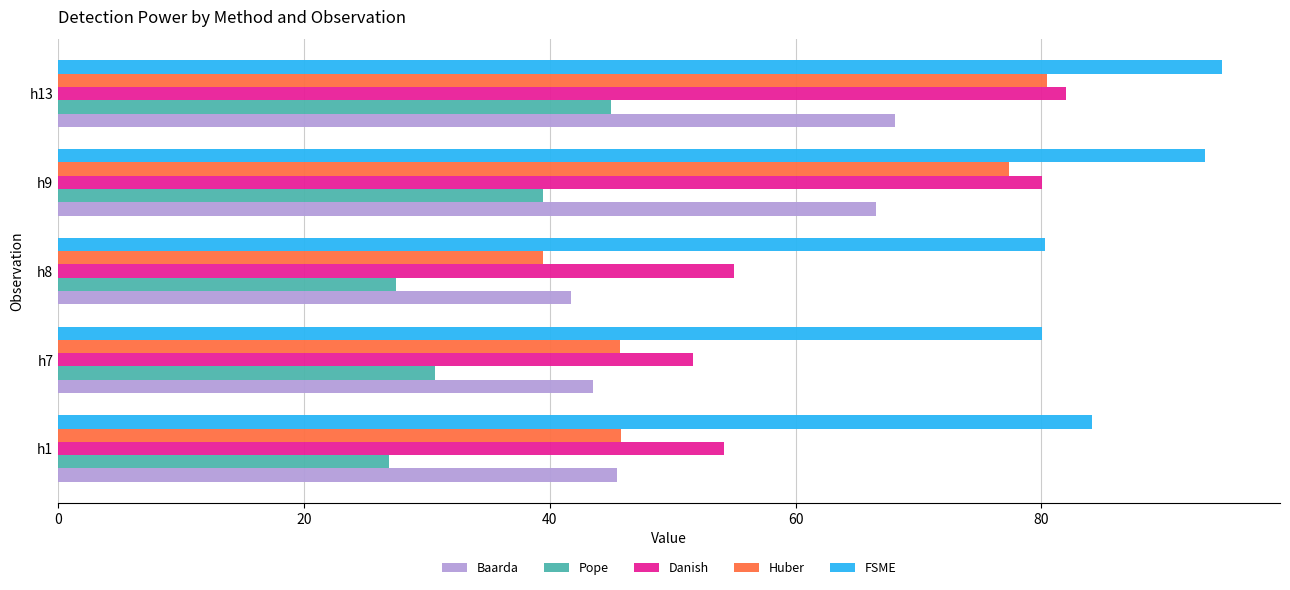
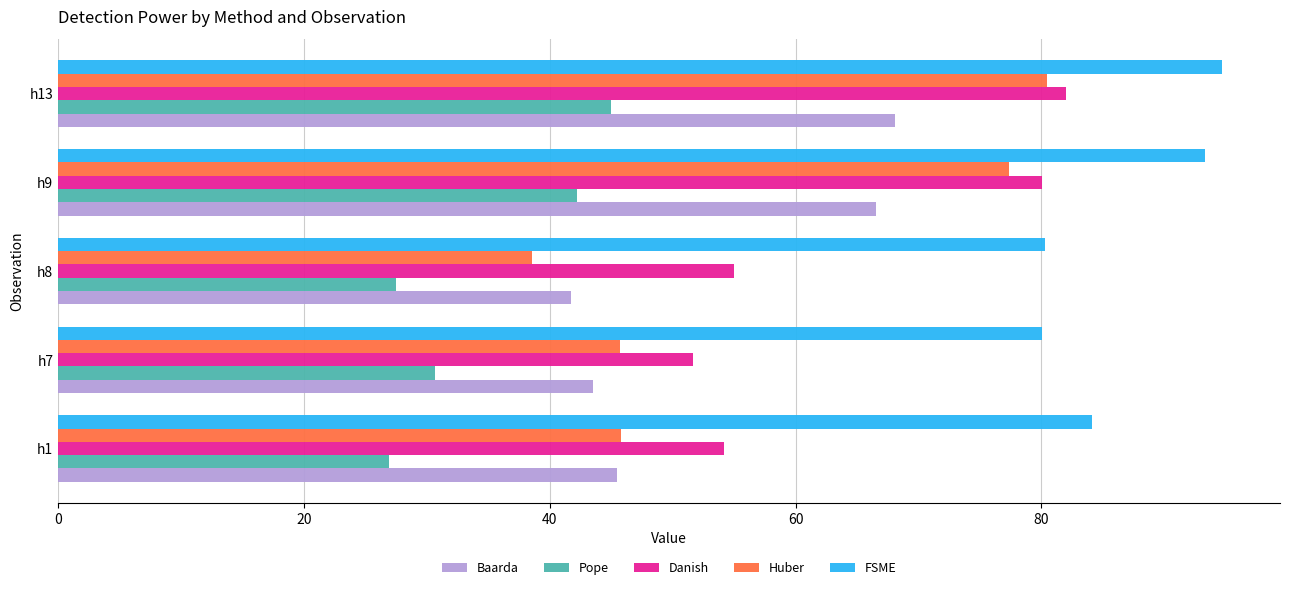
  {
    "Baarda": {
      "h13": 68.1,
      "h9": 66.5,
      "h8": 41.8,
      "h7": 43.5,
      "h1": 45.5
    },
    "Pope": {
      "h13": 45.0,
-     "h9": 39.5,
+     "h9": 42.2,
      "h8": 27.5,
      "h7": 30.7,
      "h1": 26.9
    },
    "Danish": {
      "h13": 82.0,
      "h9": 80.0,
      "h8": 55.0,
      "h7": 51.7,
      "h1": 54.2
    },
    "Huber": {
      "h13": 80.5,
      "h9": 77.4,
-     "h8": 39.5,
+     "h8": 38.6,
      "h7": 45.7,
      "h1": 45.8
    },
    "FSME": {
      "h13": 94.7,
      "h9": 93.3,
      "h8": 80.3,
      "h7": 80.1,
      "h1": 84.1
    }
  }
